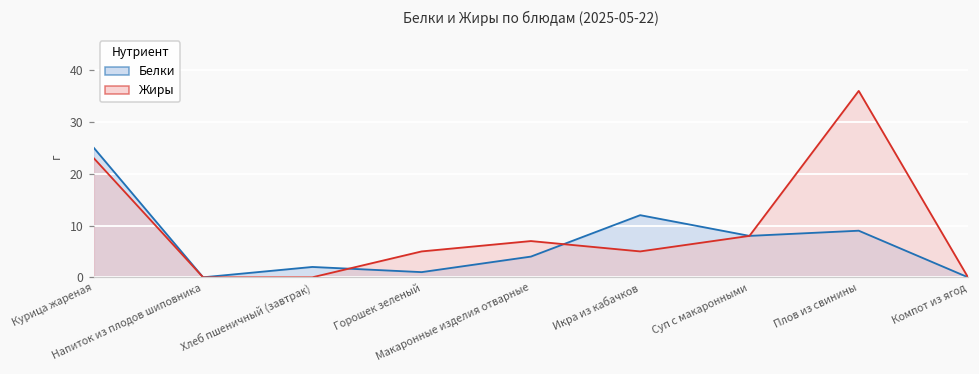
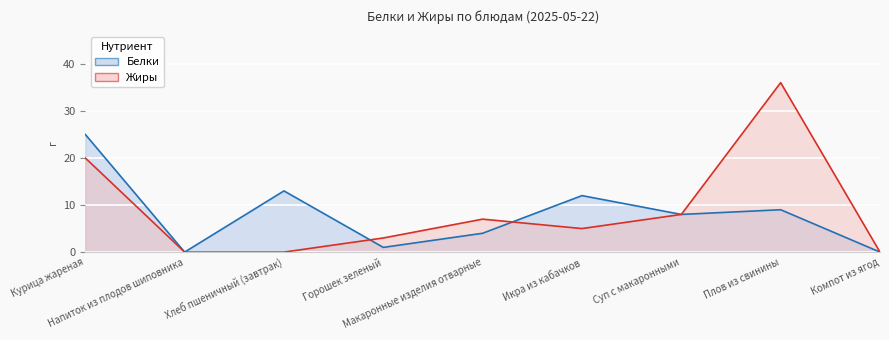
  {
    "Белки": {
      "Курица жареная": 25,
-     "Хлеб пшеничный (завтрак)": 2,
+     "Хлеб пшеничный (завтрак)": 13,
      "Горошек зеленый": 1,
      "Макаронные изделия отварные": 4,
      "Икра из кабачков": 12,
      "Плов из свинины": 9
    },
    "Жиры": {
-     "Курица жареная": 23,
+     "Курица жареная": 20,
      "Хлеб пшеничный (завтрак)": 0,
-     "Горошек зеленый": 5,
+     "Горошек зеленый": 3,
      "Макаронные изделия отварные": 7,
      "Икра из кабачков": 5,
      "Плов из свинины": 36
    }
  }
